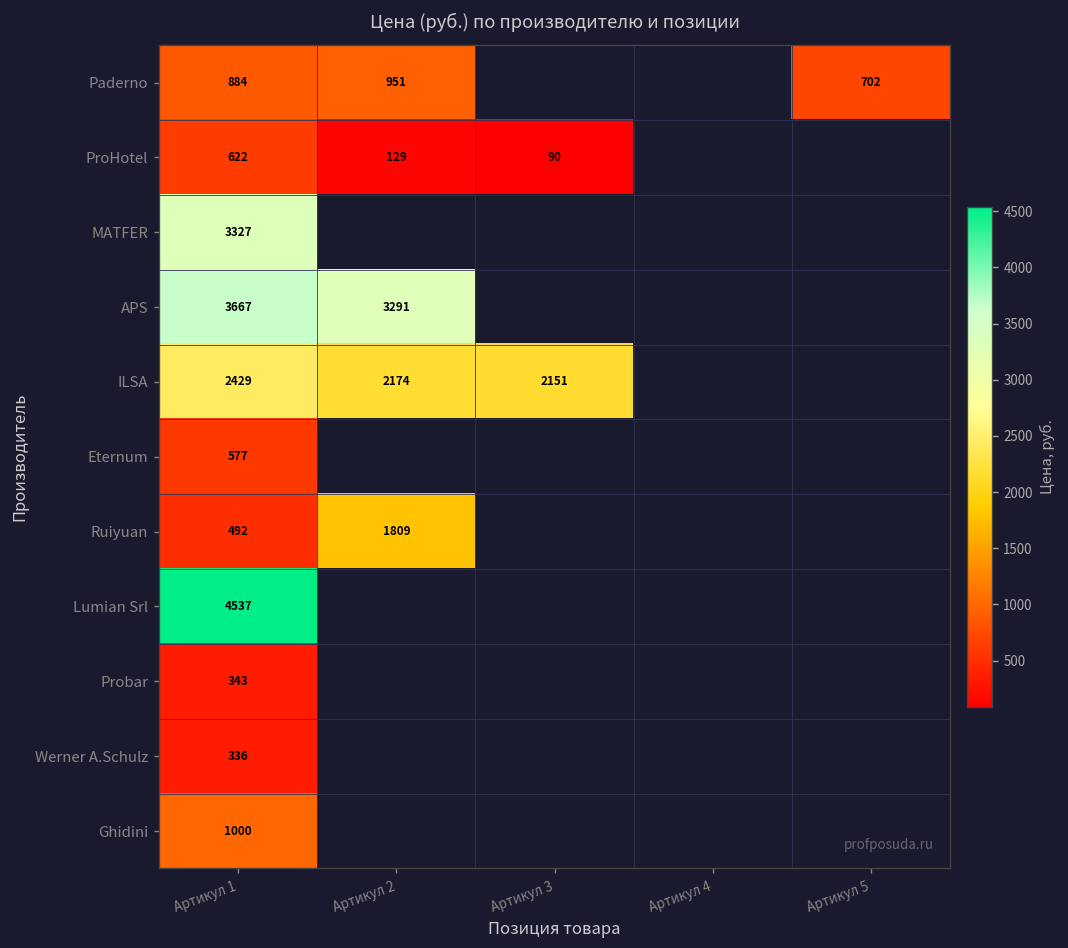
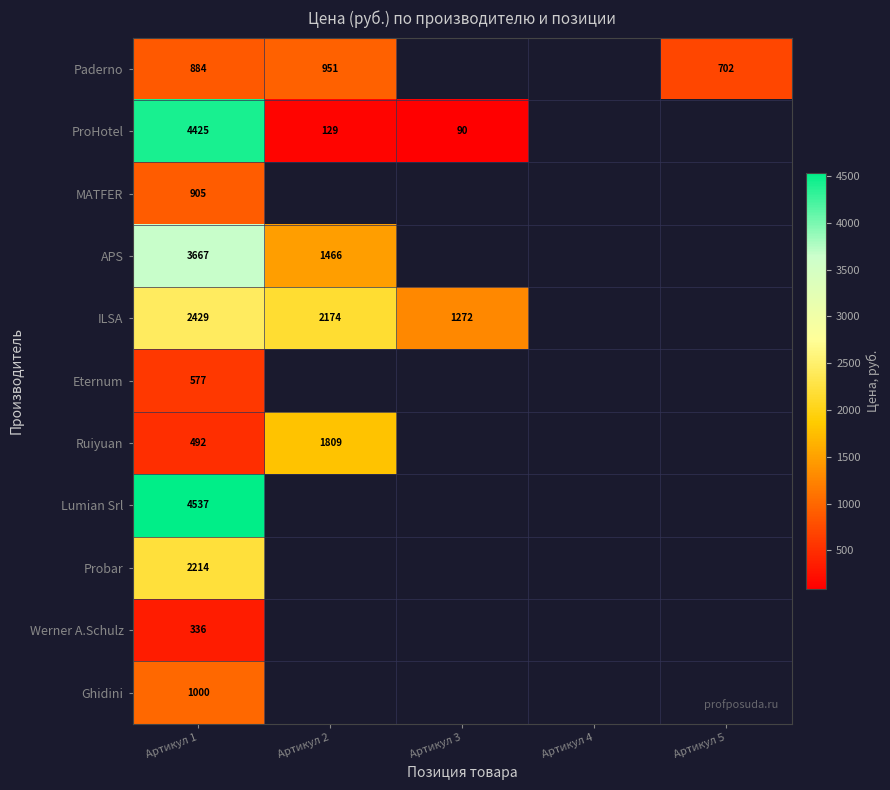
  {
    "Paderno": {
      "Артикул 2": 951,
      "Артикул 5": 702
    },
    "ProHotel": {
-     "Артикул 1": 622,
+     "Артикул 1": 4425,
      "Артикул 2": 129,
      "Артикул 3": 90
    },
    "MATFER": {
-     "Артикул 1": 3327
+     "Артикул 1": 905
    },
    "APS": {
      "Артикул 1": 3667,
-     "Артикул 2": 3291
+     "Артикул 2": 1466
    },
    "ILSA": {
      "Артикул 1": 2429,
      "Артикул 2": 2174,
-     "Артикул 3": 2151
+     "Артикул 3": 1272
    },
    "Eternum": {
      "Артикул 1": 577
    },
    "Ruiyuan": {
      "Артикул 1": 492,
      "Артикул 2": 1809
    },
    "Lumian Srl": {
      "Артикул 1": 4537
    },
    "Probar": {
-     "Артикул 1": 343
+     "Артикул 1": 2214
    },
    "Werner A.Schulz": {
      "Артикул 1": 336
    },
    "Ghidini": {
      "Артикул 1": 1000
    }
  }
